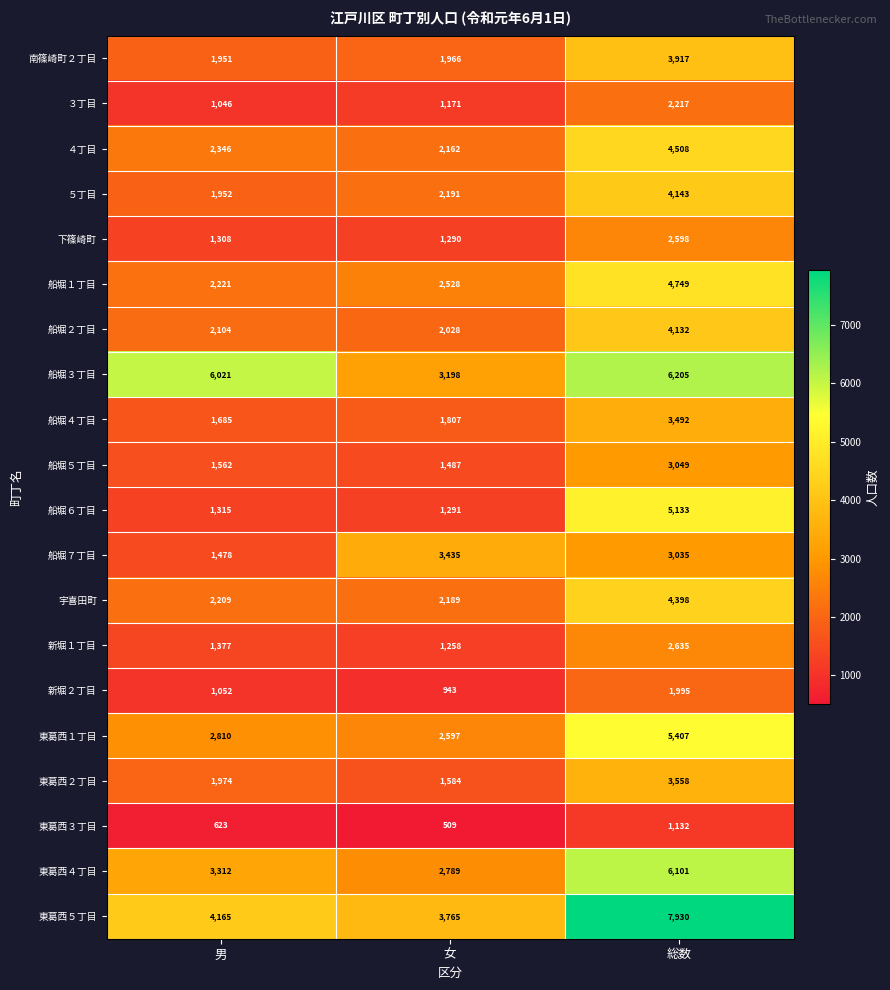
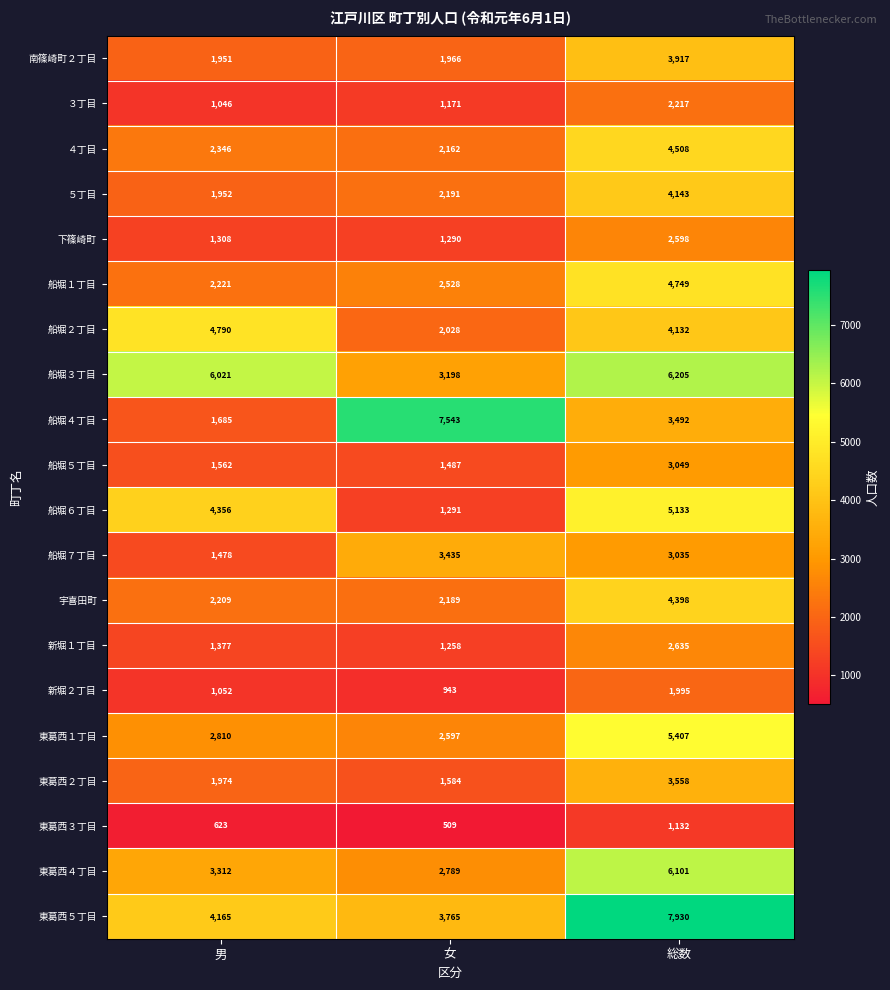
  {
    "南篠崎町２丁目": {
      "男": "1,951",
      "女": "1,966",
      "総数": "3,917"
    },
    "３丁目": {
      "男": "1,046",
      "女": "1,171",
      "総数": "2,217"
    },
    "４丁目": {
      "男": "2,346",
      "女": "2,162",
      "総数": "4,508"
    },
    "５丁目": {
      "男": "1,952",
      "女": "2,191",
      "総数": "4,143"
    },
    "下篠崎町": {
      "男": "1,308",
      "女": "1,290",
      "総数": "2,598"
    },
    "船堀１丁目": {
      "男": "2,221",
      "女": "2,528",
      "総数": "4,749"
    },
    "船堀２丁目": {
-     "男": "2,104",
+     "男": "4,790",
      "女": "2,028",
      "総数": "4,132"
    },
    "船堀３丁目": {
      "男": "6,021",
      "女": "3,198",
      "総数": "6,205"
    },
    "船堀４丁目": {
      "男": "1,685",
-     "女": "1,807",
+     "女": "7,543",
      "総数": "3,492"
    },
    "船堀５丁目": {
      "男": "1,562",
      "女": "1,487",
      "総数": "3,049"
    },
    "船堀６丁目": {
-     "男": "1,315",
+     "男": "4,356",
      "女": "1,291",
      "総数": "5,133"
    },
    "船堀７丁目": {
      "男": "1,478",
      "女": "3,435",
      "総数": "3,035"
    },
    "宇喜田町": {
      "男": "2,209",
      "女": "2,189",
      "総数": "4,398"
    },
    "新堀１丁目": {
      "男": "1,377",
      "女": "1,258",
      "総数": "2,635"
    },
    "新堀２丁目": {
      "男": "1,052",
      "女": "943",
      "総数": "1,995"
    },
    "東葛西１丁目": {
      "男": "2,810",
      "女": "2,597",
      "総数": "5,407"
    },
    "東葛西２丁目": {
      "男": "1,974",
      "女": "1,584",
      "総数": "3,558"
    },
    "東葛西３丁目": {
      "男": "623",
      "女": "509",
      "総数": "1,132"
    },
    "東葛西４丁目": {
      "男": "3,312",
      "女": "2,789",
      "総数": "6,101"
    },
    "東葛西５丁目": {
      "男": "4,165",
      "女": "3,765",
      "総数": "7,930"
    }
  }
